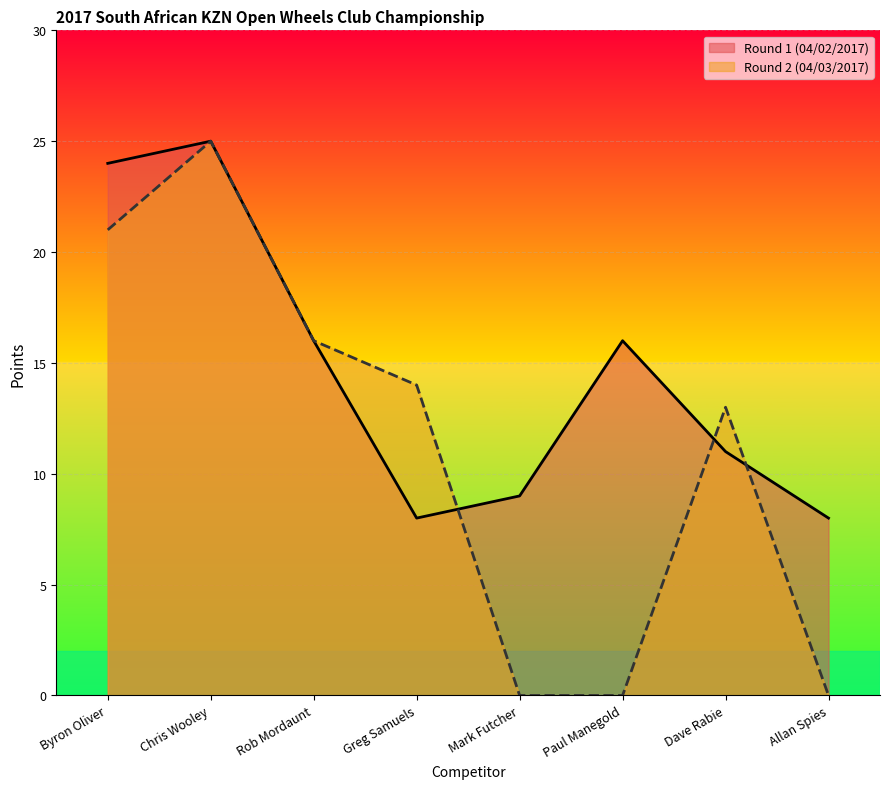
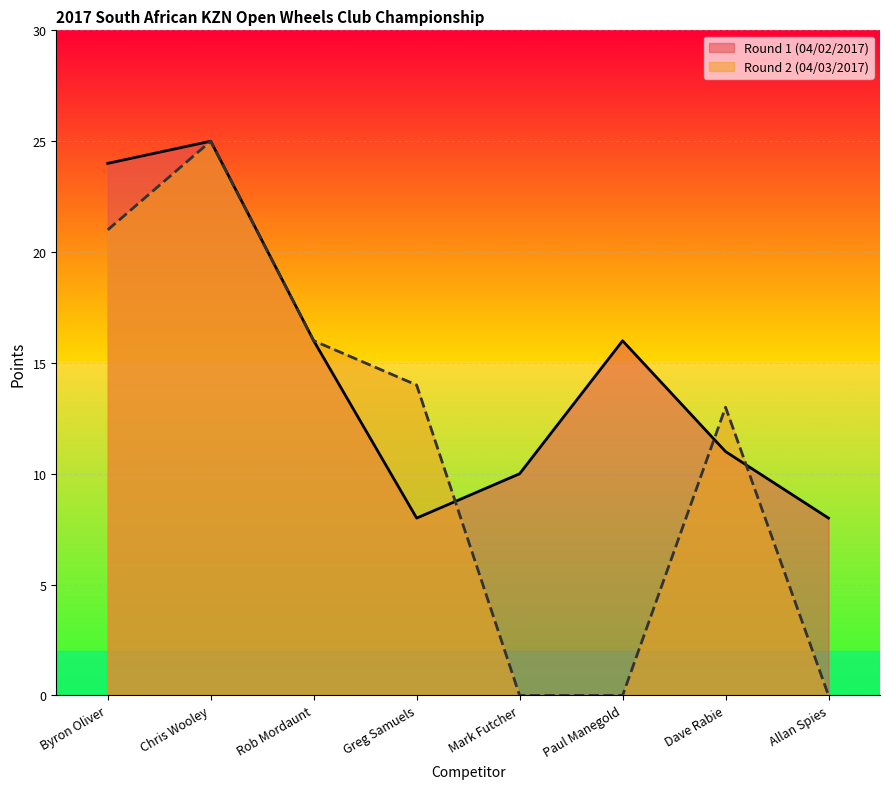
  {
    "Round 1 (04/02/2017)": {
      "Byron Oliver": 24,
      "Greg Samuels": 8,
-     "Mark Futcher": 9,
+     "Mark Futcher": 10,
      "Paul Manegold": 16,
      "Dave Rabie": 11,
      "Allan Spies": 8
    },
    "Round 2 (04/03/2017)": {
      "Byron Oliver": 21,
      "Greg Samuels": 14,
      "Dave Rabie": 13
    }
  }
